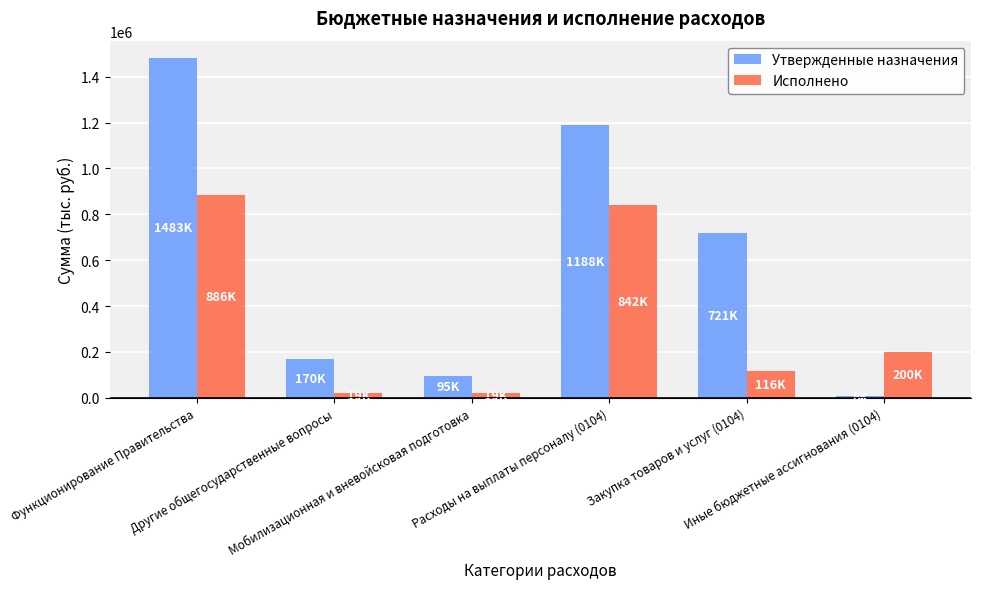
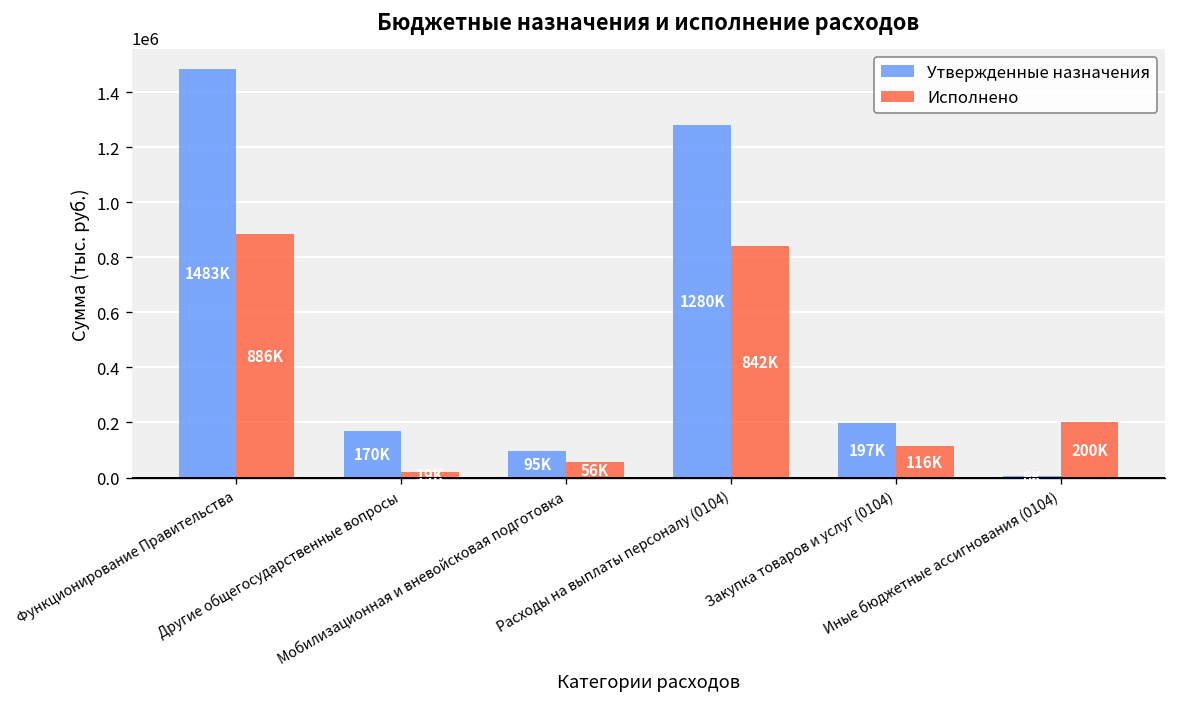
  {
    "Утвержденные назначения": {
      "Функционирование Правительства": "1483K",
      "Другие общегосударственные вопросы": "170K",
      "Мобилизационная и вневойсковая подготовка": "95K",
-     "Расходы на выплаты персоналу (0104)": "1188K",
-     "Закупка товаров и услуг (0104)": "721K"
+     "Расходы на выплаты персоналу (0104)": "1280K",
+     "Закупка товаров и услуг (0104)": "197K"
    },
    "Исполнено": {
      "Другие общегосударственные вопросы": "20000",
-     "Мобилизационная и вневойсковая подготовка": "20000"
+     "Мобилизационная и вневойсковая подготовка": "60000"
    }
  }
